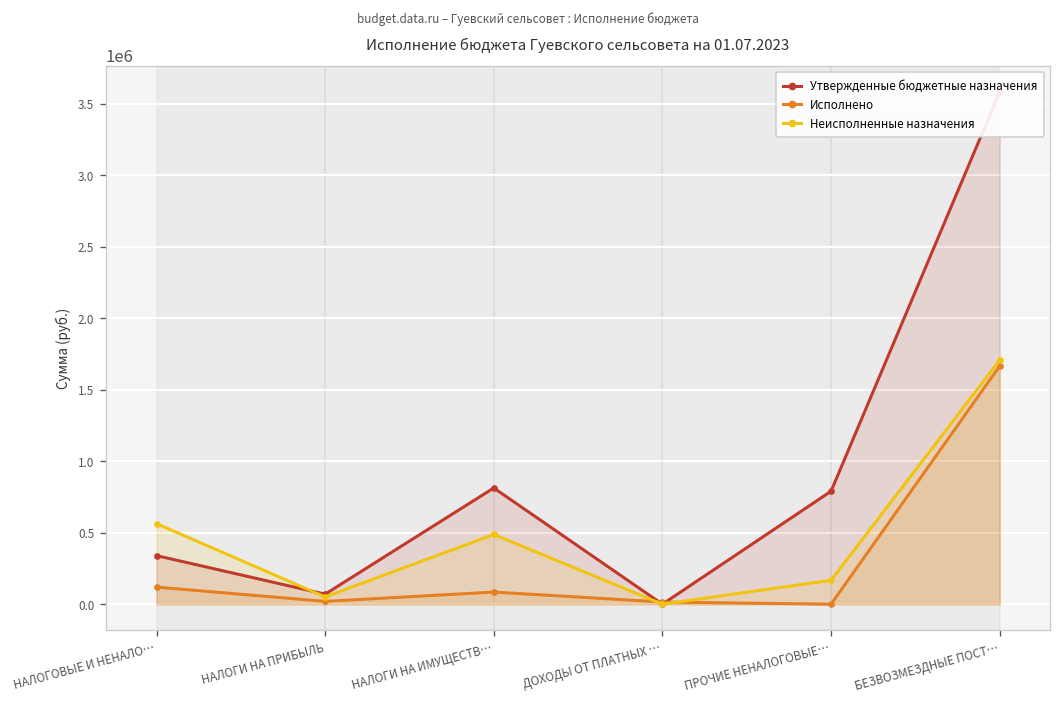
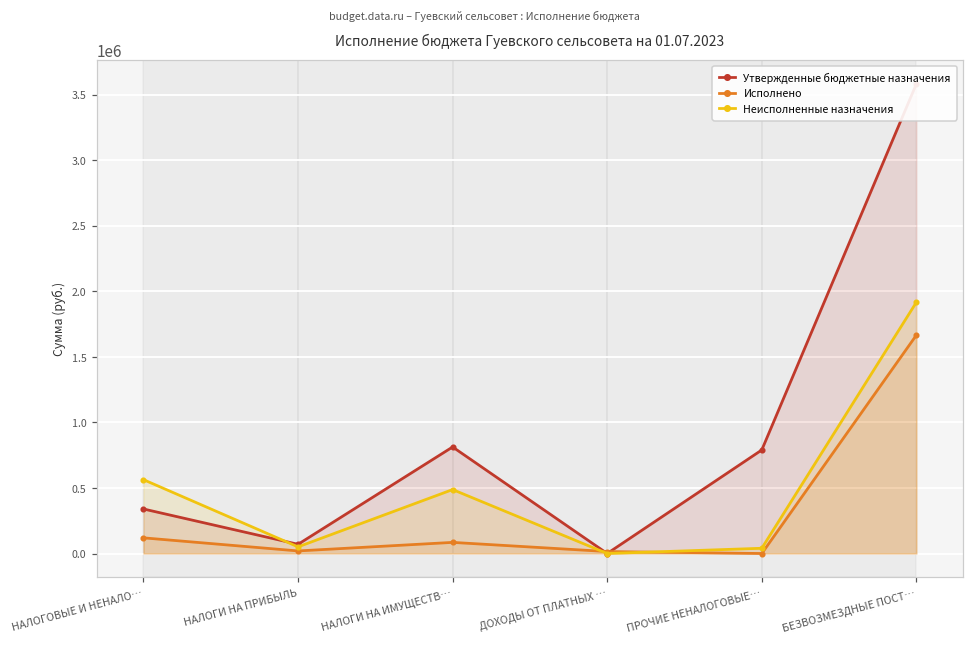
  {
    "Утвержденные бюджетные назначения": {
      "НАЛОГОВЫЕ И НЕНАЛО…": 340000,
      "НАЛОГИ НА ИМУЩЕСТВ…": 810000,
      "ПРОЧИЕ НЕНАЛОГОВЫЕ…": 790000
    },
    "Исполнено": {
      "НАЛОГОВЫЕ И НЕНАЛО…": 120000,
      "НАЛОГИ НА ПРИБЫЛЬ": 20000,
      "НАЛОГИ НА ИМУЩЕСТВ…": 80000,
      "ПРОЧИЕ НЕНАЛОГОВЫЕ…": 0,
      "БЕЗВОЗМЕЗДНЫЕ ПОСТ…": 1670000
    },
    "Неисполненные назначения": {
      "НАЛОГОВЫЕ И НЕНАЛО…": 560000,
      "НАЛОГИ НА ИМУЩЕСТВ…": 490000,
-     "ПРОЧИЕ НЕНАЛОГОВЫЕ…": 170000,
-     "БЕЗВОЗМЕЗДНЫЕ ПОСТ…": 1710000
+     "ПРОЧИЕ НЕНАЛОГОВЫЕ…": 40000,
+     "БЕЗВОЗМЕЗДНЫЕ ПОСТ…": 1920000
    }
  }
